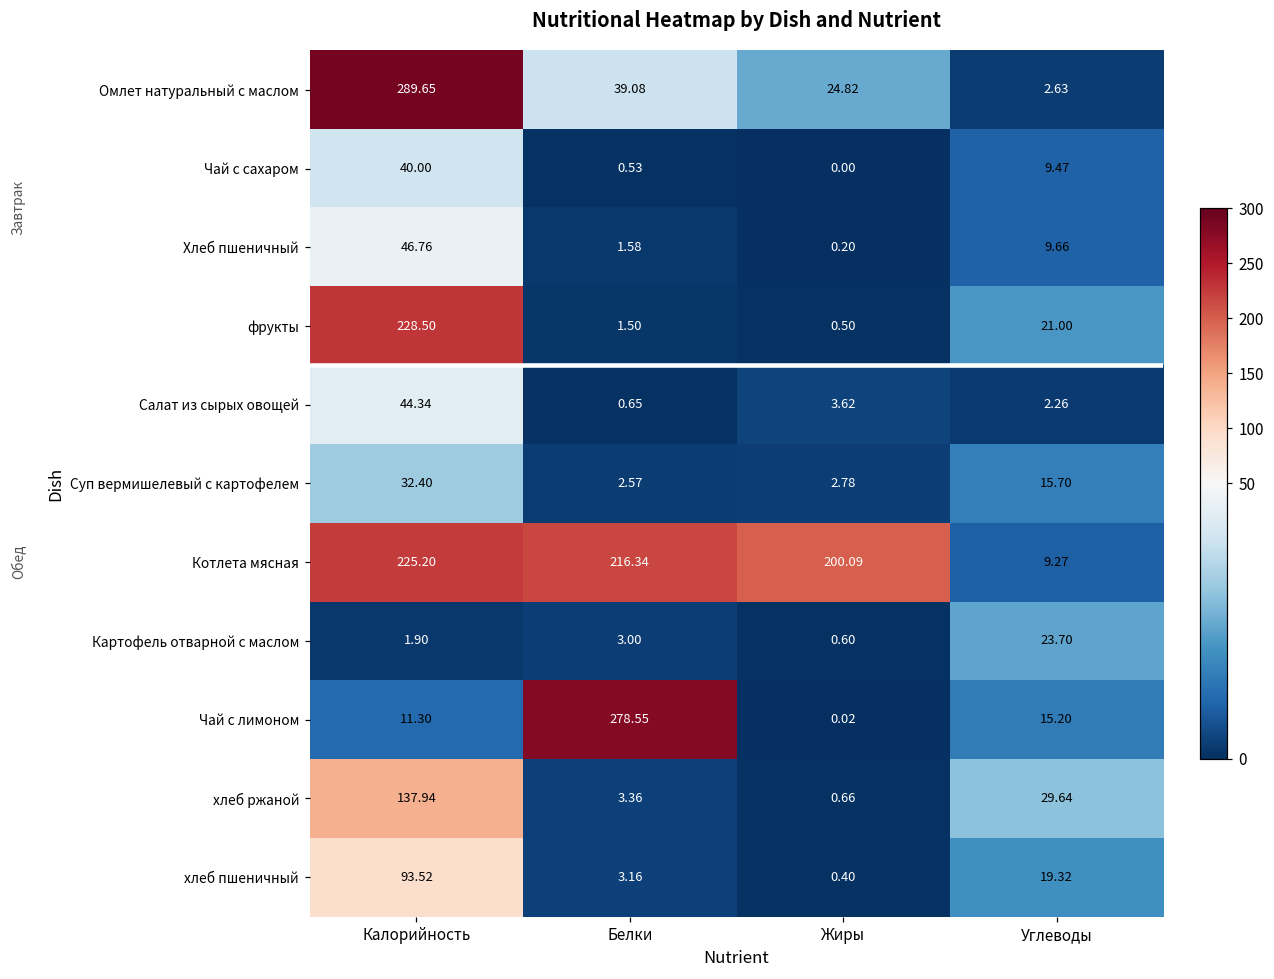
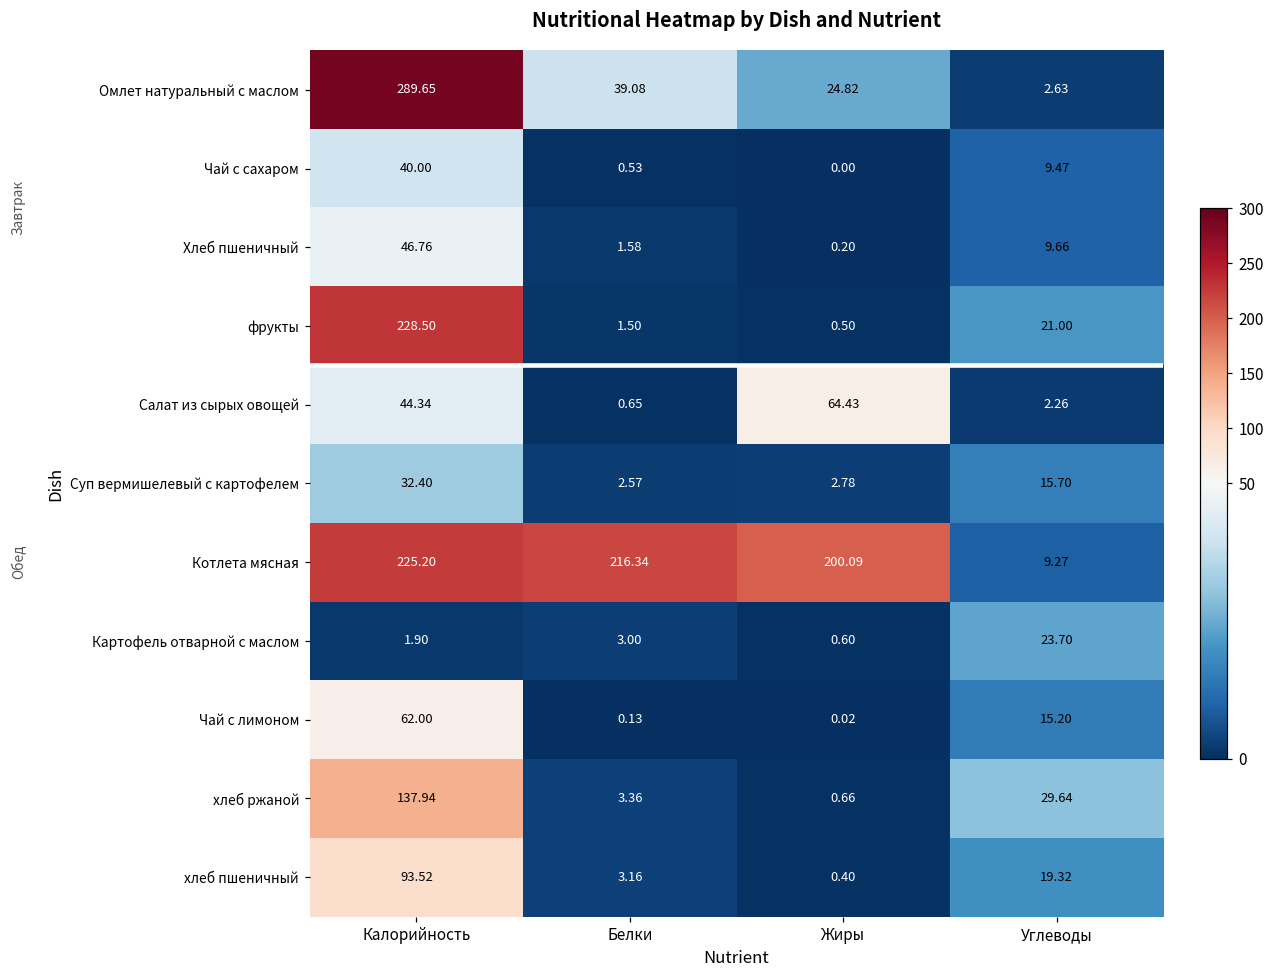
  {
    "Омлет натуральный с маслом": {
      "Калорийность": 289.65,
      "Белки": 39.08,
      "Жиры": 24.82,
      "Углеводы": 2.63
    },
    "Чай с сахаром": {
      "Калорийность": 40.00,
      "Белки": 0.53,
      "Жиры": 0.00,
      "Углеводы": 9.47
    },
    "Хлеб пшеничный": {
      "Калорийность": 46.76,
      "Белки": 1.58,
      "Жиры": 0.20,
      "Углеводы": 9.66
    },
    "фрукты": {
      "Калорийность": 228.50,
      "Белки": 1.50,
      "Жиры": 0.50,
      "Углеводы": 21.00
    },
    "Салат из сырых овощей": {
      "Калорийность": 44.34,
      "Белки": 0.65,
-     "Жиры": 3.62,
+     "Жиры": 64.43,
      "Углеводы": 2.26
    },
    "Суп вермишелевый с картофелем": {
      "Калорийность": 32.40,
      "Белки": 2.57,
      "Жиры": 2.78,
      "Углеводы": 15.70
    },
    "Котлета мясная": {
      "Калорийность": 225.20,
      "Белки": 216.34,
      "Жиры": 200.09,
      "Углеводы": 9.27
    },
    "Картофель отварной с маслом": {
      "Калорийность": 1.90,
      "Белки": 3.00,
      "Жиры": 0.60,
      "Углеводы": 23.70
    },
    "Чай с лимоном": {
-     "Калорийность": 11.30,
-     "Белки": 278.55,
+     "Калорийность": 62.00,
+     "Белки": 0.13,
      "Жиры": 0.02,
      "Углеводы": 15.20
    },
    "хлеб ржаной": {
      "Калорийность": 137.94,
      "Белки": 3.36,
      "Жиры": 0.66,
      "Углеводы": 29.64
    },
    "хлеб пшеничный": {
      "Калорийность": 93.52,
      "Белки": 3.16,
      "Жиры": 0.40,
      "Углеводы": 19.32
    }
  }
